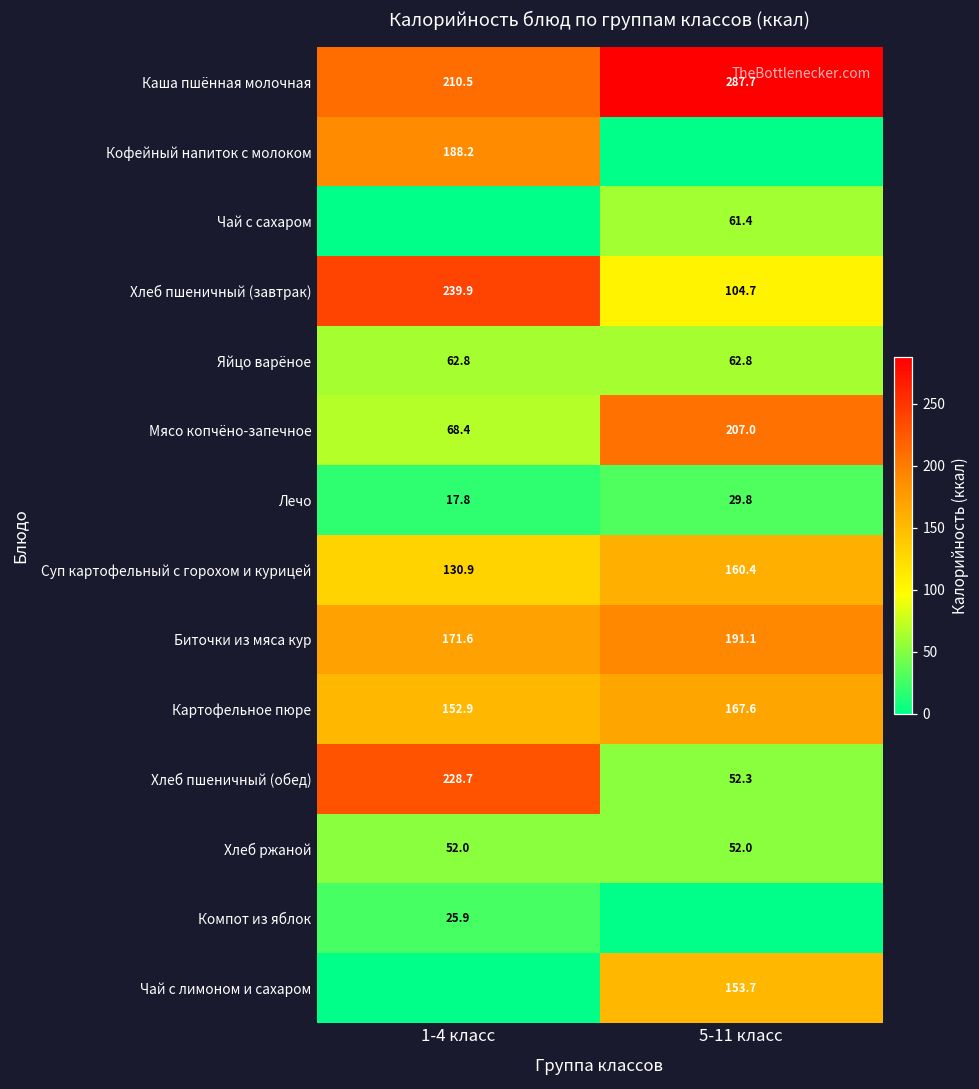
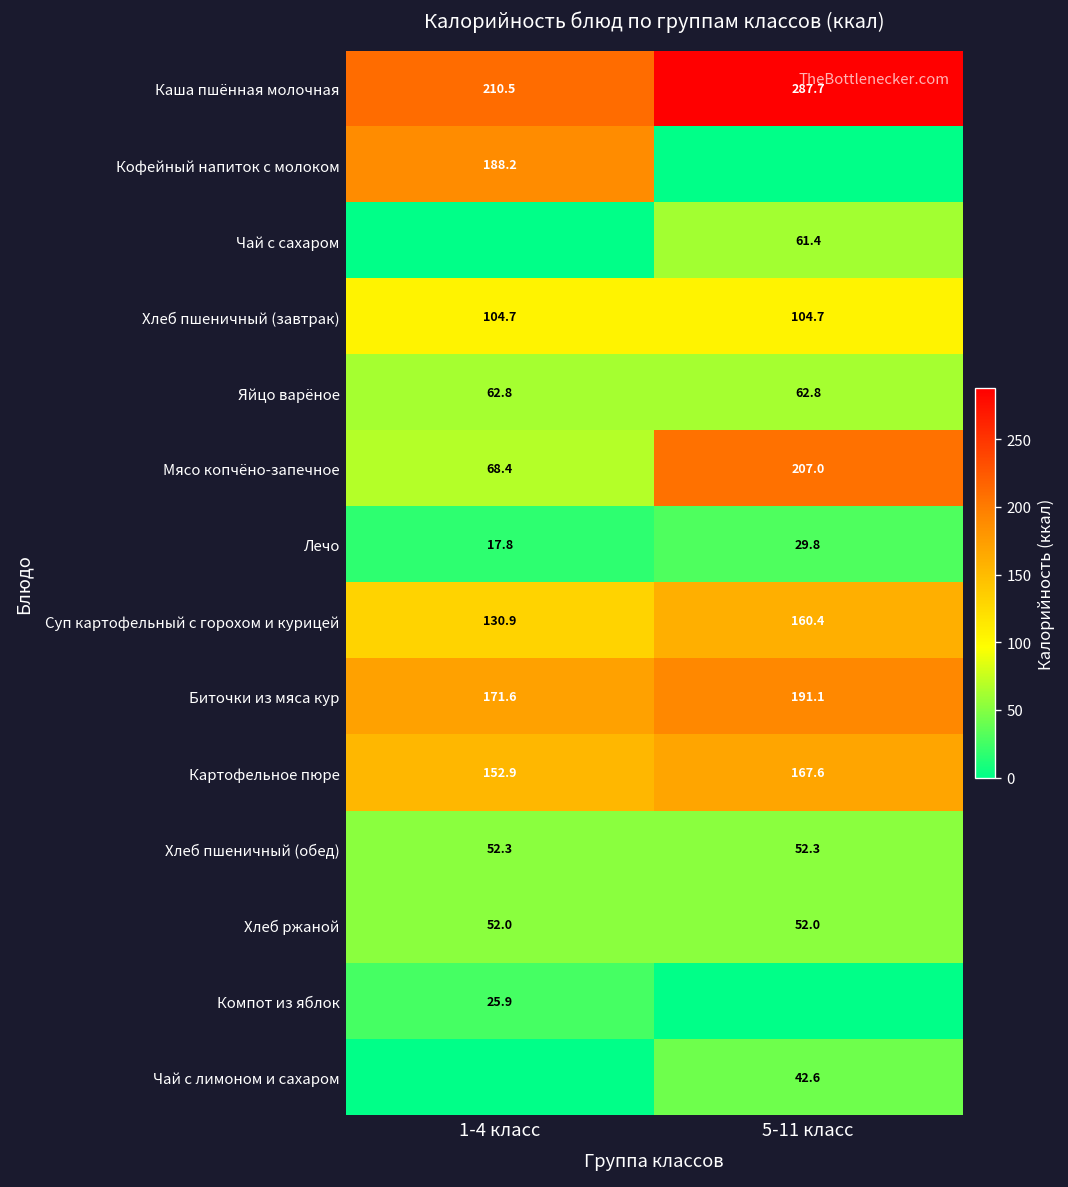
  {
    "Каша пшённая молочная": {
      "1-4 класс": 210.5
    },
    "Кофейный напиток с молоком": {
      "1-4 класс": 188.2
    },
    "Чай с сахаром": {
      "5-11 класс": 61.4
    },
    "Хлеб пшеничный (завтрак)": {
-     "1-4 класс": 239.9,
+     "1-4 класс": 104.7,
      "5-11 класс": 104.7
    },
    "Яйцо варёное": {
      "1-4 класс": 62.8,
      "5-11 класс": 62.8
    },
    "Мясо копчёно-запечное": {
      "1-4 класс": 68.4,
      "5-11 класс": 207.0
    },
    "Лечо": {
      "1-4 класс": 17.8,
      "5-11 класс": 29.8
    },
    "Суп картофельный с горохом и курицей": {
      "1-4 класс": 130.9,
      "5-11 класс": 160.4
    },
    "Биточки из мяса кур": {
      "1-4 класс": 171.6,
      "5-11 класс": 191.1
    },
    "Картофельное пюре": {
      "1-4 класс": 152.9,
      "5-11 класс": 167.6
    },
    "Хлеб пшеничный (обед)": {
-     "1-4 класс": 228.7,
+     "1-4 класс": 52.3,
      "5-11 класс": 52.3
    },
    "Хлеб ржаной": {
      "1-4 класс": 52.0,
      "5-11 класс": 52.0
    },
    "Компот из яблок": {
      "1-4 класс": 25.9
    },
    "Чай с лимоном и сахаром": {
-     "5-11 класс": 153.7
+     "5-11 класс": 42.6
    }
  }
